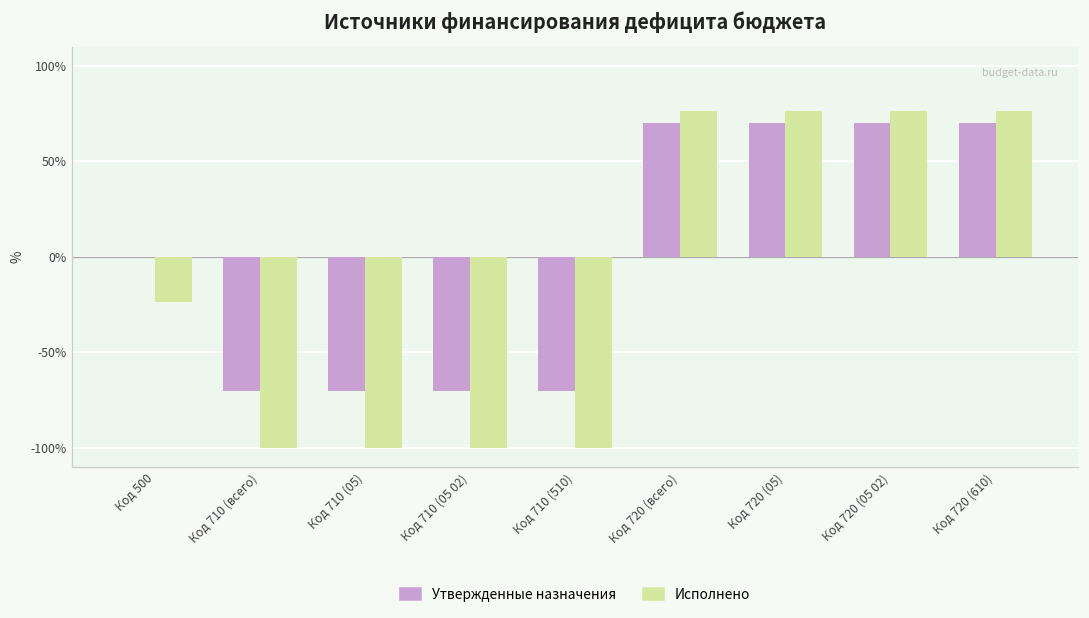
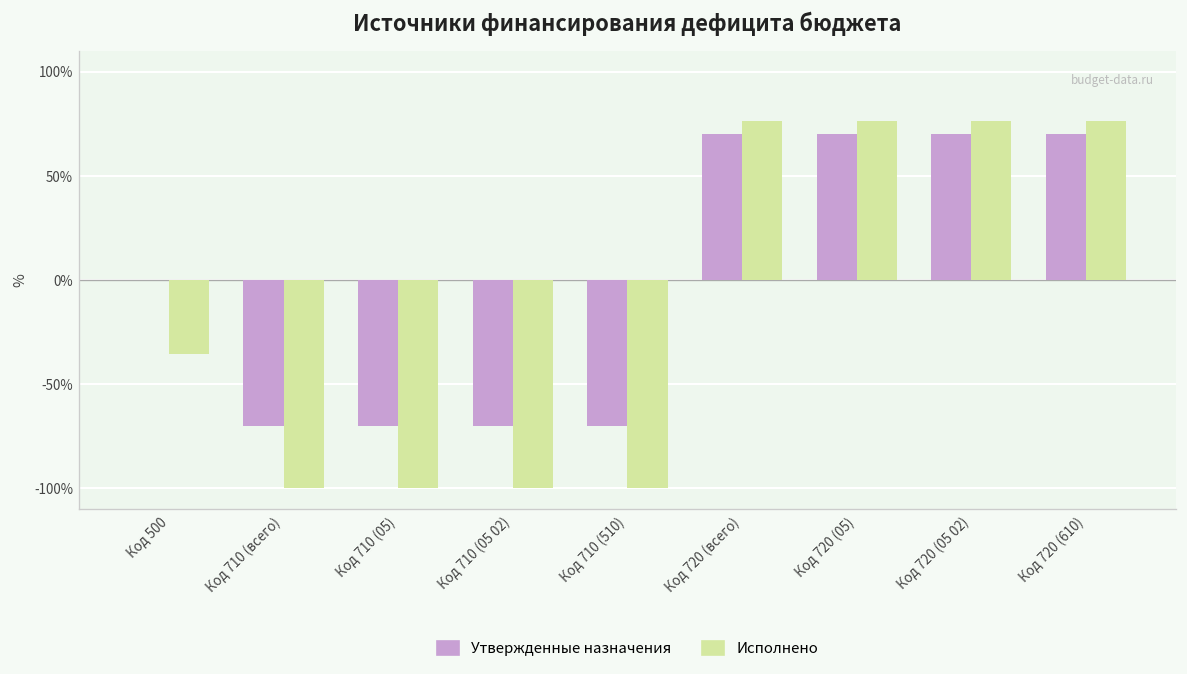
  {
    "Утвержденные назначения": {
      "Код 710 (всего)": "-70%",
      "Код 710 (05)": "-70%",
      "Код 710 (05 02)": "-70%",
      "Код 710 (510)": "-70%",
      "Код 720 (всего)": "70%",
      "Код 720 (05)": "70%",
      "Код 720 (05 02)": "70%",
      "Код 720 (610)": "70%"
    },
    "Исполнено": {
-     "Код 500": "-24%",
+     "Код 500": "-36%",
      "Код 710 (всего)": "-100%",
      "Код 710 (05)": "-100%",
      "Код 710 (05 02)": "-100%",
      "Код 710 (510)": "-100%",
      "Код 720 (всего)": "76%",
      "Код 720 (05)": "76%",
      "Код 720 (05 02)": "76%",
      "Код 720 (610)": "76%"
    }
  }
